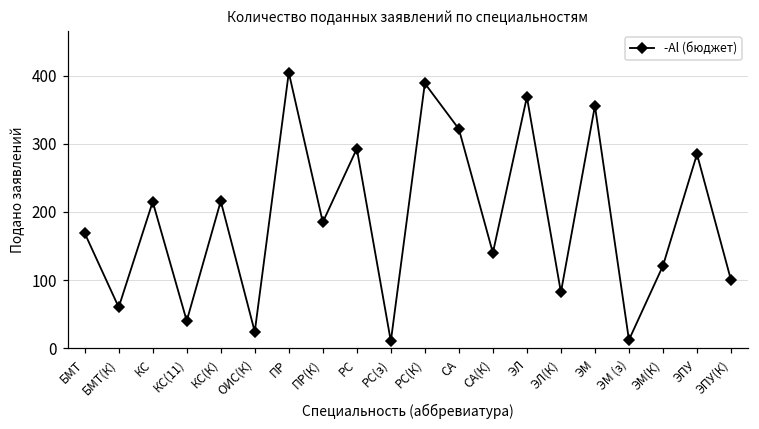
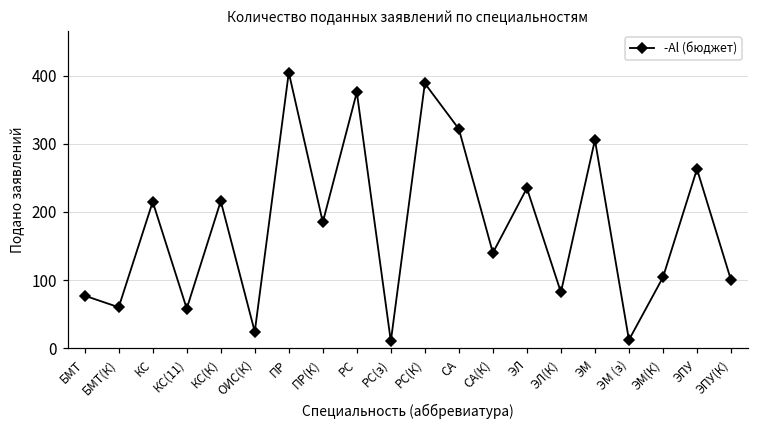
  {
-   "БМТ": 170,
+   "БМТ": 80,
    "БМТ(К)": 60,
    "КС": 220,
-   "КС(11)": 40,
+   "КС(11)": 60,
    "КС(К)": 220,
    "ОИС(К)": 20,
    "ПР": 410,
    "ПР(К)": 190,
-   "РС": 290,
+   "РС": 380,
    "РС(з)": 10,
    "РС(К)": 390,
    "СА": 320,
    "СА(К)": 140,
-   "ЭЛ": 370,
+   "ЭЛ": 240,
    "ЭЛ(К)": 80,
-   "ЭМ": 360,
+   "ЭМ": 310,
    "ЭМ (з)": 10,
-   "ЭМ(К)": 120,
-   "ЭПУ": 290,
+   "ЭМ(К)": 100,
+   "ЭПУ": 260,
    "ЭПУ(К)": 100
  }
